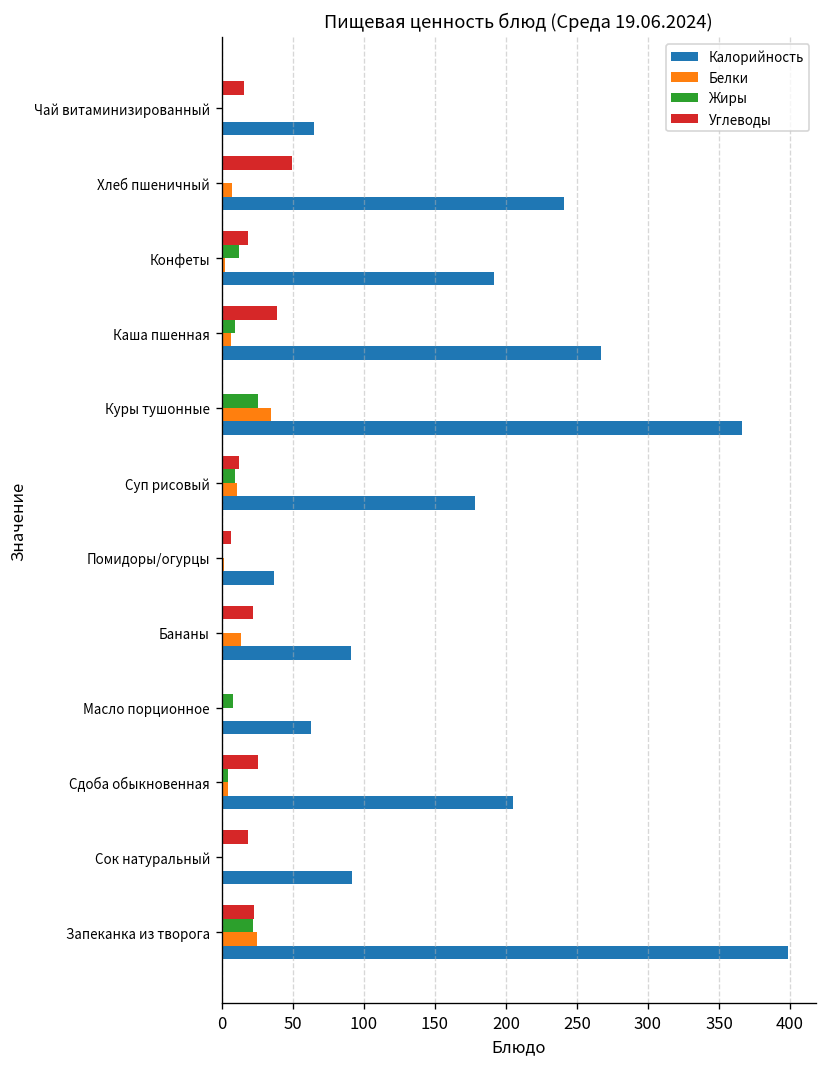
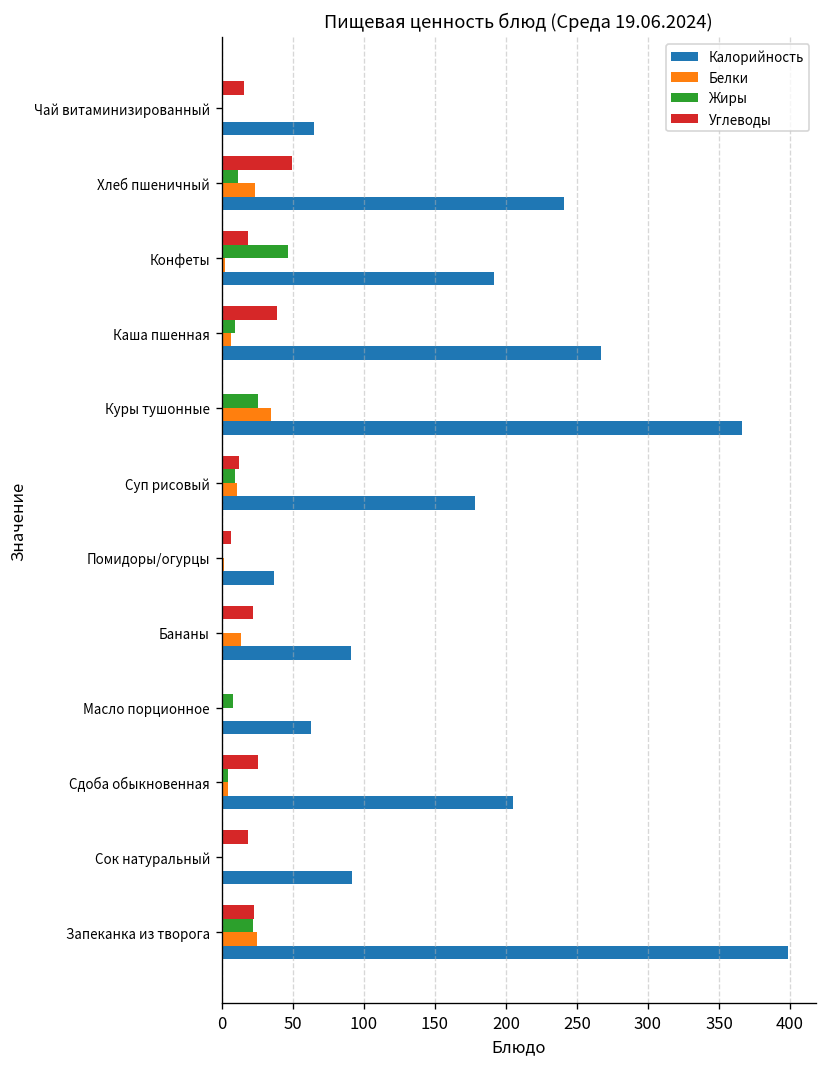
  {
    "Калорийность": {
      "Чай витаминизированный": 65,
      "Хлеб пшеничный": 241,
      "Конфеты": 191,
      "Каша пшенная": 267,
      "Куры тушонные": 366,
      "Суп рисовый": 178,
      "Помидоры/огурцы": 37,
      "Бананы": 91,
      "Масло порционное": 63,
      "Сдоба обыкновенная": 205,
      "Сок натуральный": 92,
      "Запеканка из творога": 398
    },
    "Белки": {
-     "Хлеб пшеничный": 8,
+     "Хлеб пшеничный": 23,
      "Конфеты": 2,
      "Каша пшенная": 7,
      "Куры тушонные": 35,
      "Суп рисовый": 11,
      "Бананы": 14,
      "Сдоба обыкновенная": 4,
      "Запеканка из творога": 25
    },
    "Жиры": {
      "Чай витаминизированный": 0,
-     "Хлеб пшеничный": 1,
-     "Конфеты": 12,
+     "Хлеб пшеничный": 12,
+     "Конфеты": 46,
      "Каша пшенная": 9,
      "Куры тушонные": 26,
      "Суп рисовый": 10,
      "Бананы": 0,
      "Масло порционное": 8,
      "Сдоба обыкновенная": 5,
      "Запеканка из творога": 22
    },
    "Углеводы": {
      "Чай витаминизированный": 16,
      "Хлеб пшеничный": 49,
      "Конфеты": 18,
      "Каша пшенная": 39,
      "Куры тушонные": 0,
      "Суп рисовый": 12,
      "Помидоры/огурцы": 6,
      "Бананы": 22,
      "Сдоба обыкновенная": 26,
      "Сок натуральный": 18,
      "Запеканка из творога": 23
    }
  }
